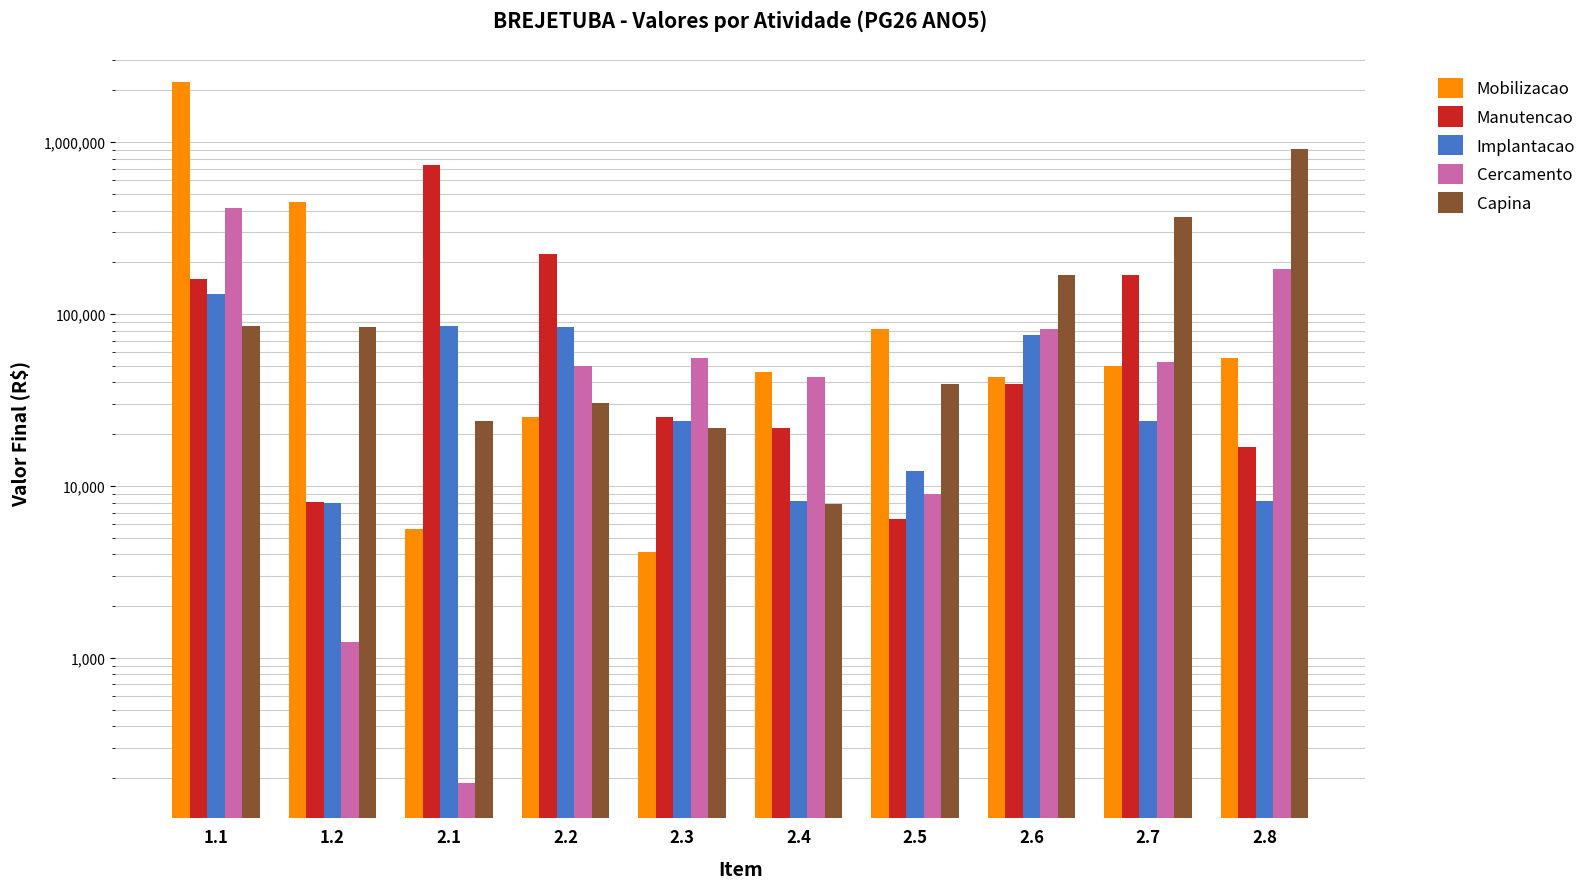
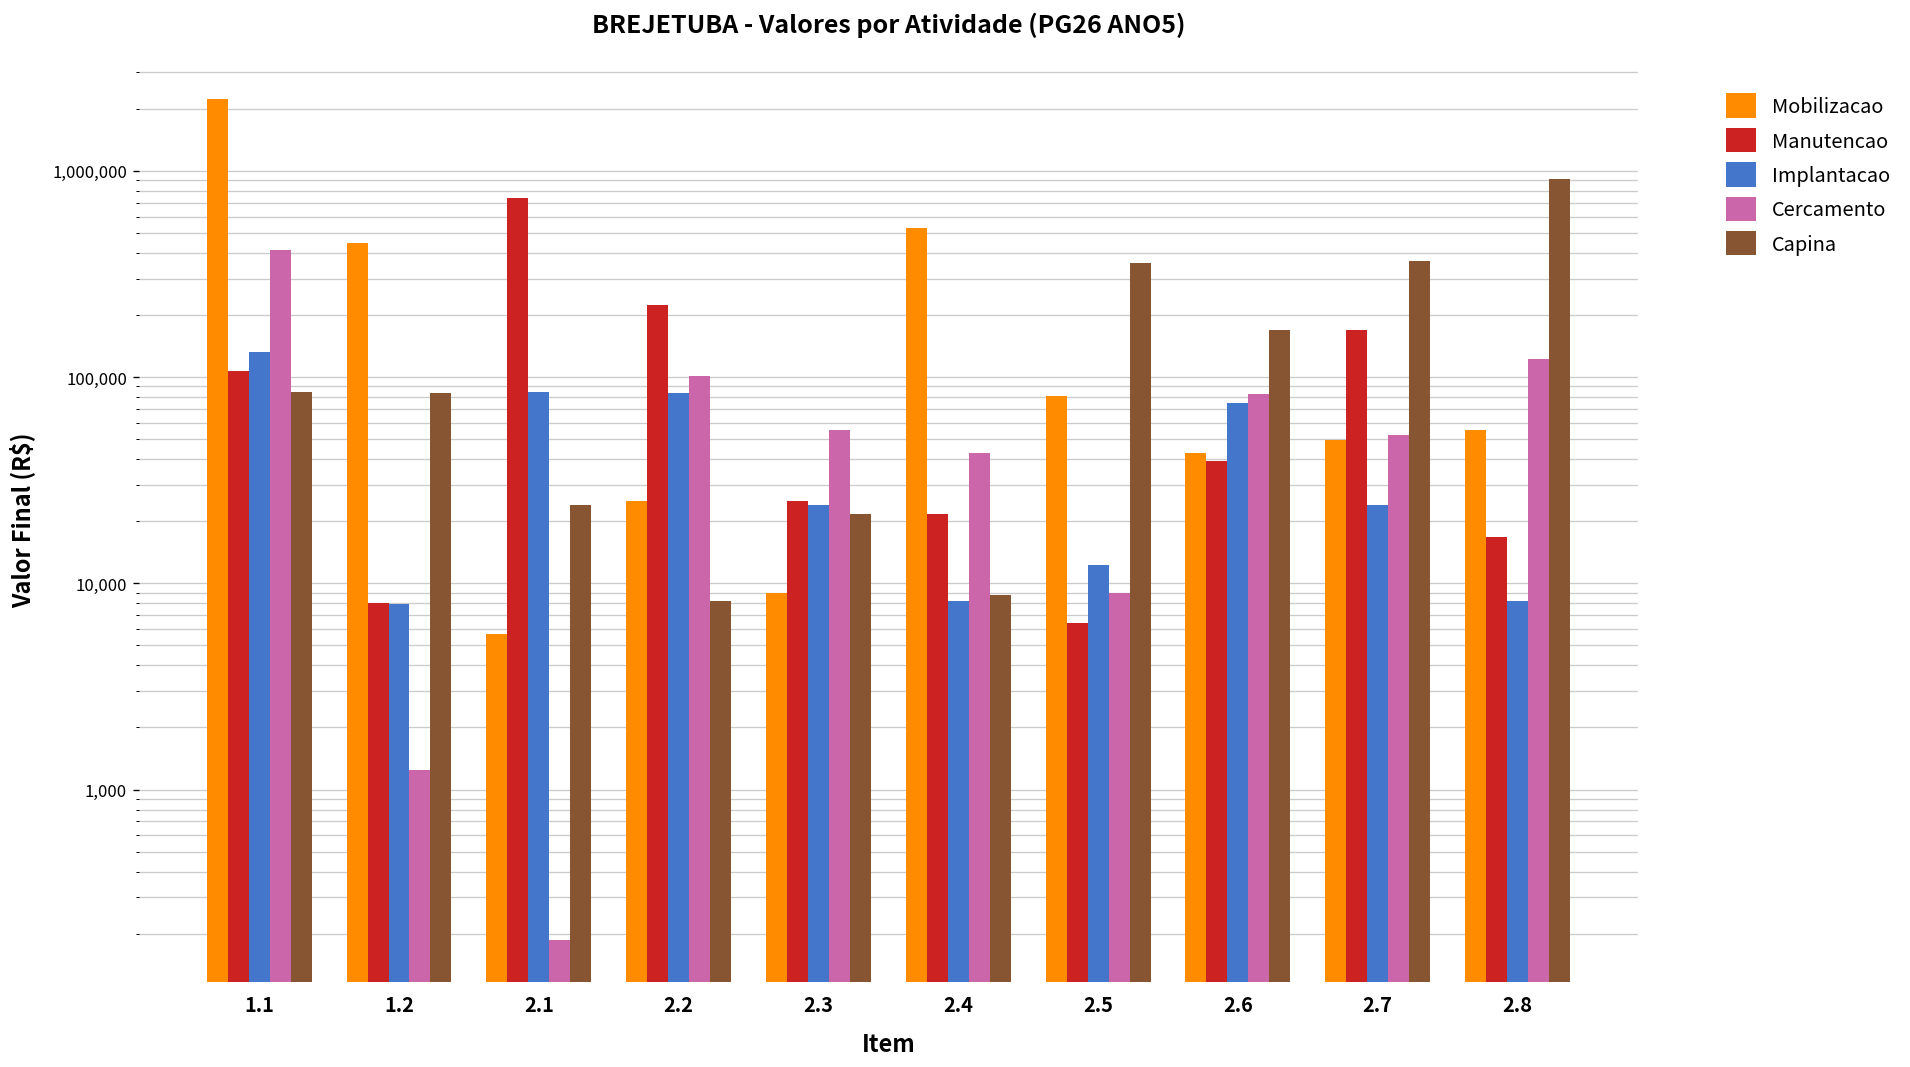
  {
    "Mobilizacao": {
      "1.1": "2,200,000",
      "1.2": "450,000",
      "2.1": "5,600",
      "2.2": "25,000",
-     "2.3": "4,100",
-     "2.4": "46,000",
+     "2.3": "9,000",
+     "2.4": "530,000",
      "2.5": "80,000",
      "2.6": "43,000",
      "2.7": "50,000",
      "2.8": "55,000"
    },
    "Manutencao": {
-     "1.1": "160,000",
+     "1.1": "110,000",
      "1.2": "8,000",
      "2.1": "740,000",
      "2.2": "220,000",
      "2.3": "25,000",
      "2.4": "22,000",
      "2.5": "6,400",
      "2.6": "39,000",
      "2.7": "170,000",
      "2.8": "17,000"
    },
    "Implantacao": {
      "1.1": "130,000",
      "1.2": "8,000",
      "2.1": "80,000",
      "2.2": "80,000",
      "2.3": "24,000",
      "2.4": "8,000",
      "2.5": "12,000",
      "2.6": "80,000",
      "2.7": "24,000",
      "2.8": "8,000"
    },
    "Cercamento": {
      "1.1": "410,000",
      "1.2": "1,200",
      "2.1": "190",
-     "2.2": "50,000",
+     "2.2": "100,000",
      "2.3": "55,000",
      "2.4": "43,000",
      "2.5": "9,000",
      "2.6": "80,000",
      "2.7": "52,000",
-     "2.8": "180,000"
+     "2.8": "120,000"
    },
    "Capina": {
      "1.1": "80,000",
      "1.2": "80,000",
      "2.1": "24,000",
-     "2.2": "30,000",
+     "2.2": "8,000",
      "2.3": "22,000",
-     "2.4": "8,000",
-     "2.5": "39,000",
+     "2.4": "9,000",
+     "2.5": "360,000",
      "2.6": "170,000",
      "2.7": "370,000",
      "2.8": "900,000"
    }
  }
